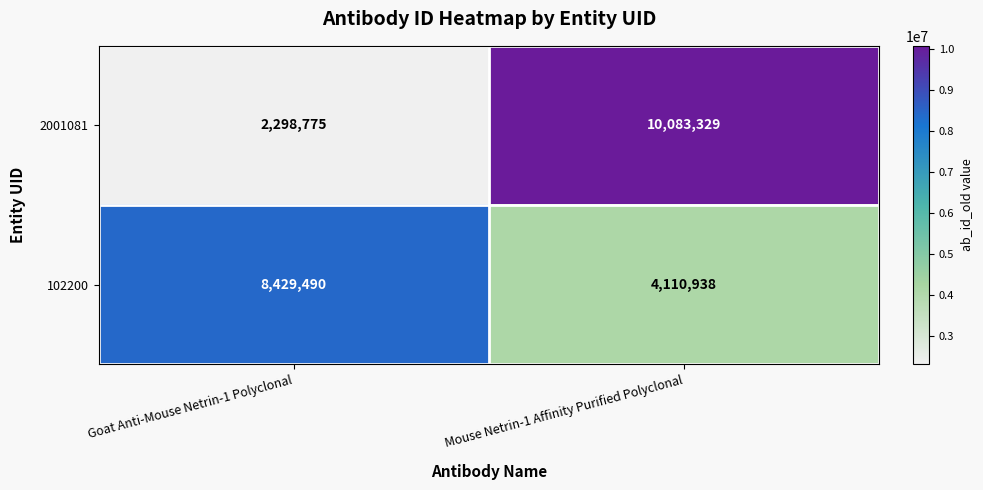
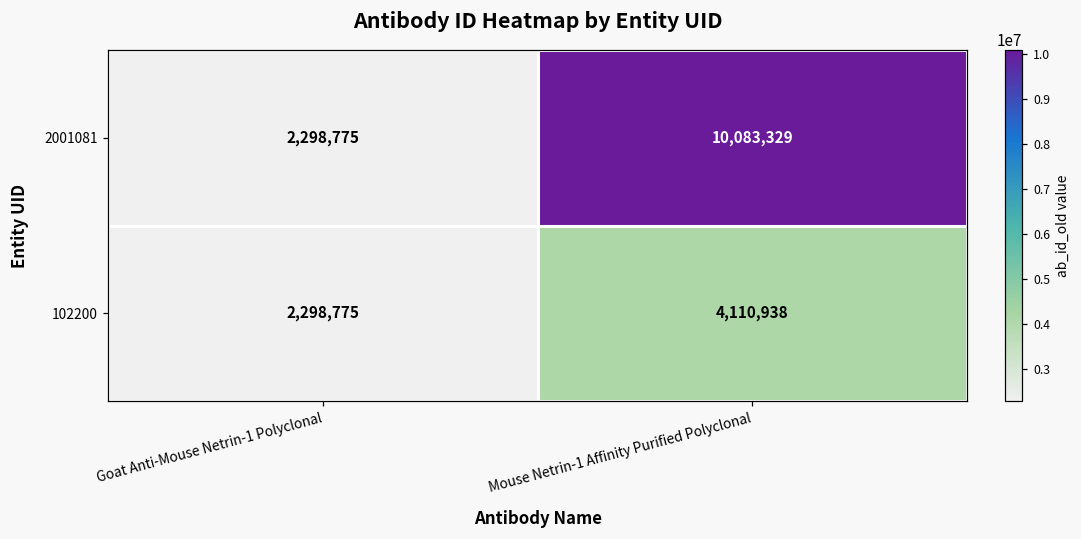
  {
    "2001081": {
      "Goat Anti-Mouse Netrin-1 Polyclonal": "2,298,775",
      "Mouse Netrin-1 Affinity Purified Polyclonal": "10,083,329"
    },
    "102200": {
-     "Goat Anti-Mouse Netrin-1 Polyclonal": "8,429,490",
+     "Goat Anti-Mouse Netrin-1 Polyclonal": "2,298,775",
      "Mouse Netrin-1 Affinity Purified Polyclonal": "4,110,938"
    }
  }
